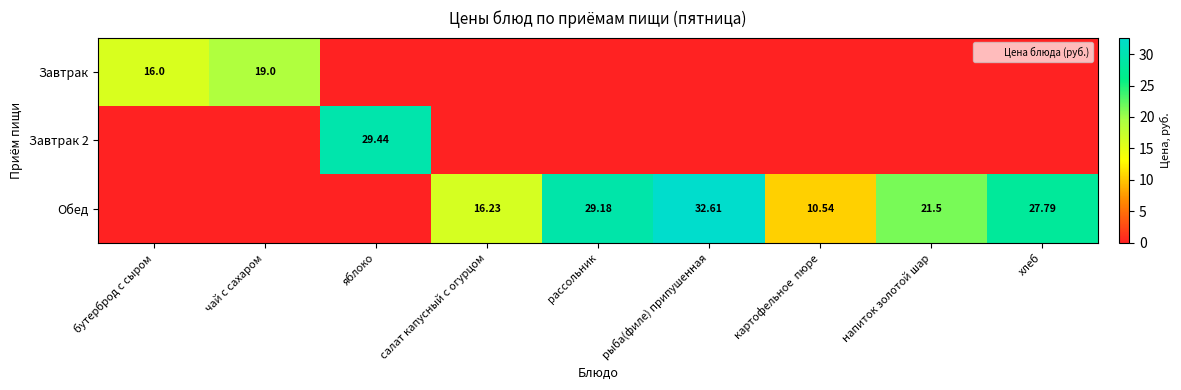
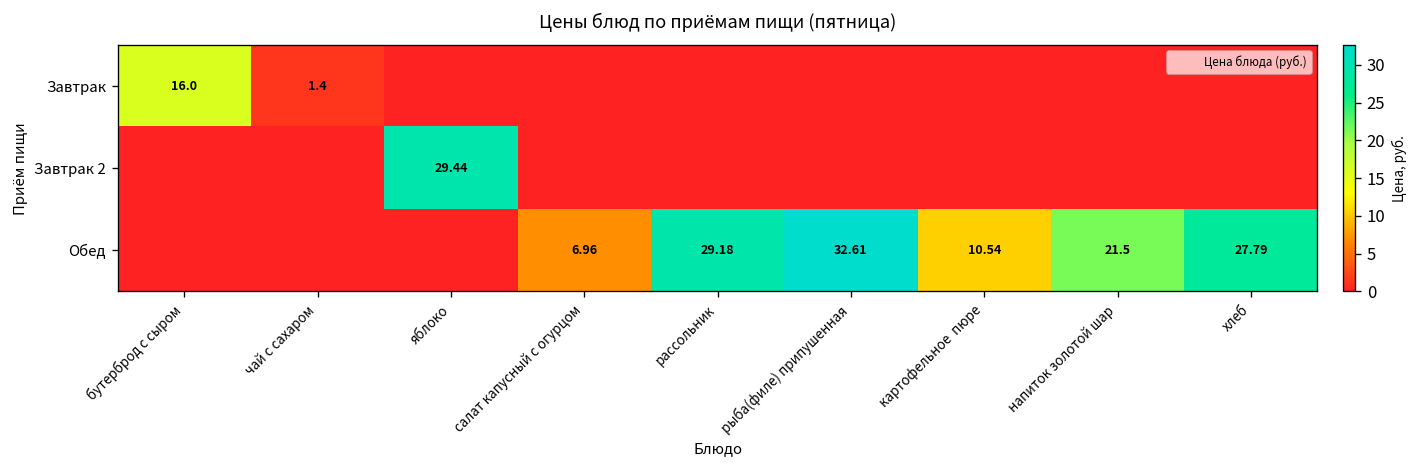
  {
    "Завтрак": {
      "бутерброд с сыром": 16.0,
-     "чай с сахаром": 19.0
+     "чай с сахаром": 1.4
    },
    "Завтрак 2": {
      "яблоко": 29.44
    },
    "Обед": {
-     "салат капусный с огурцом": 16.23,
+     "салат капусный с огурцом": 6.96,
      "рассольник": 29.18,
      "рыба(филе) припушенная": 32.61,
      "картофельное пюре": 10.54,
      "напиток золотой шар": 21.5,
      "хлеб": 27.79
    }
  }
